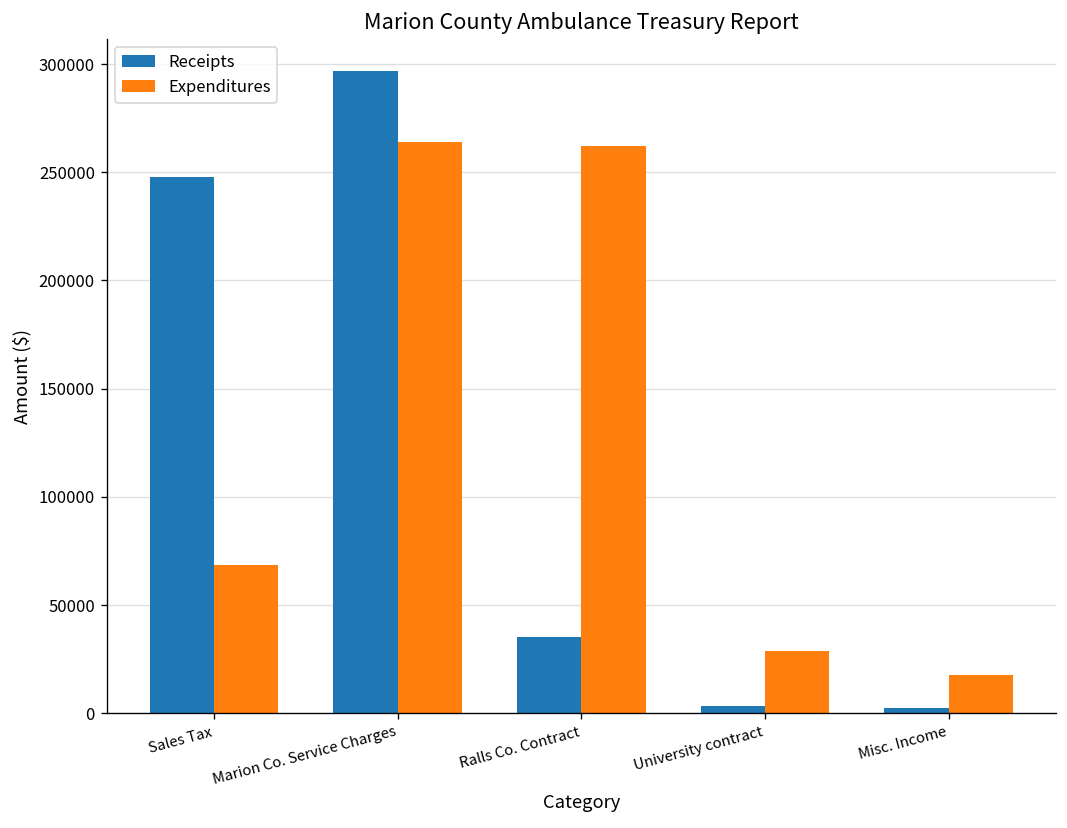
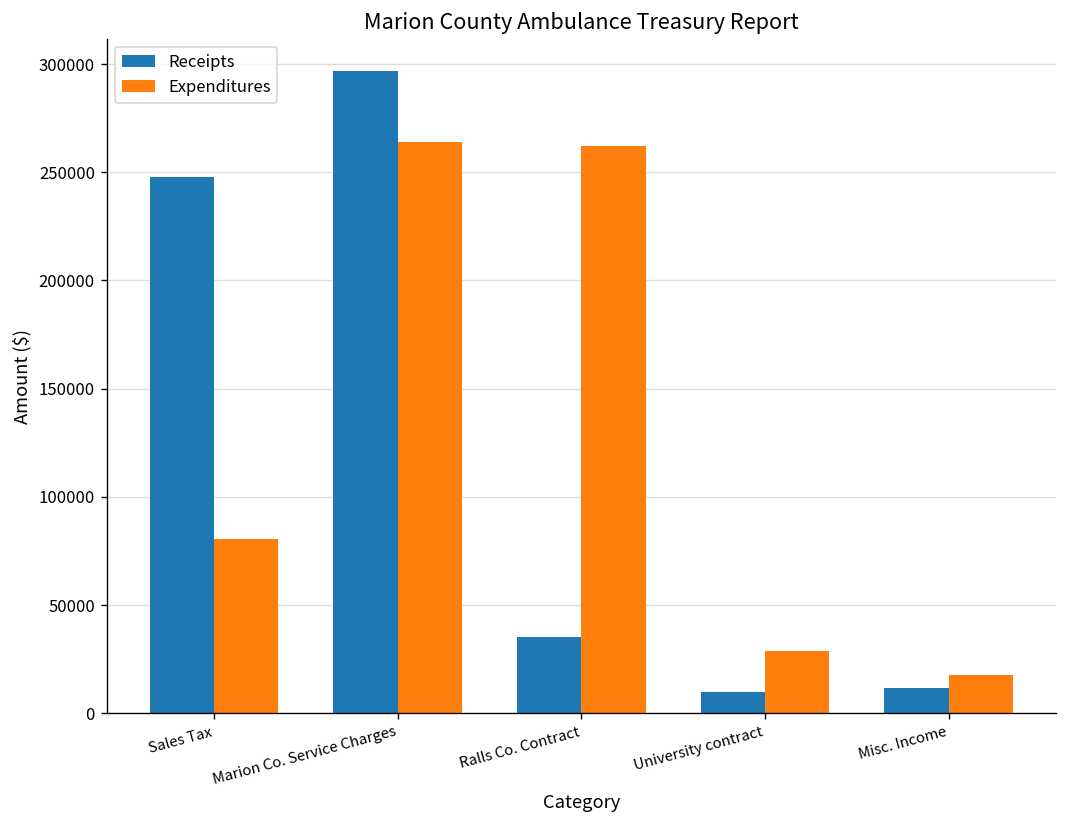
  {
    "Receipts": {
      "Sales Tax": 248000,
      "Marion Co. Service Charges": 297000,
      "Ralls Co. Contract": 35000,
-     "University contract": 3000,
-     "Misc. Income": 3000
+     "University contract": 10000,
+     "Misc. Income": 12000
    },
    "Expenditures": {
-     "Sales Tax": 68000,
+     "Sales Tax": 80000,
      "Marion Co. Service Charges": 264000,
      "Ralls Co. Contract": 262000,
      "University contract": 29000,
      "Misc. Income": 18000
    }
  }
